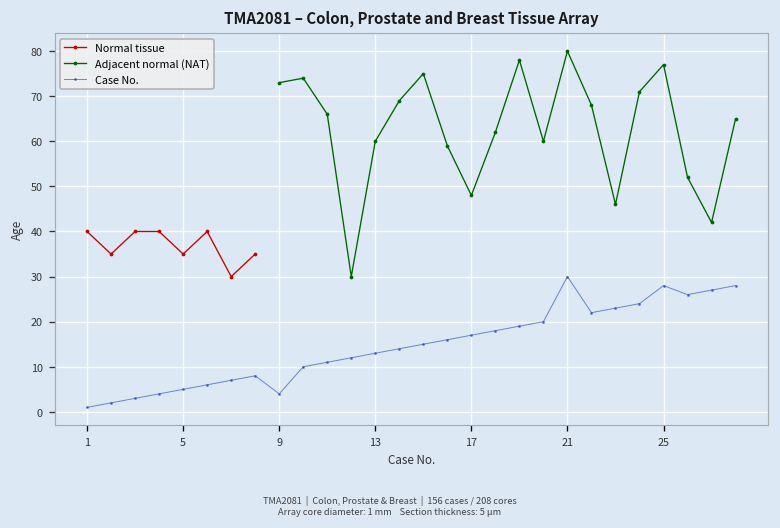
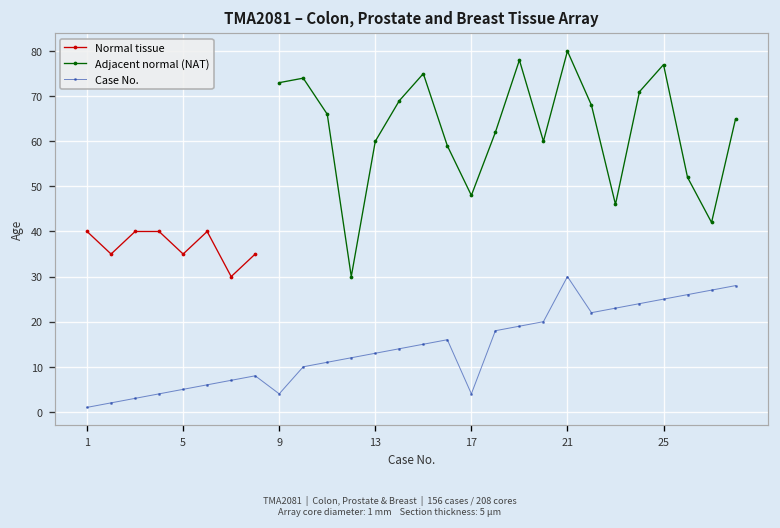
  {
    "Case No.": {
      "1": 1,
      "5": 5,
      "9": 4,
      "13": 13,
-     "17": 17,
+     "17": 4,
      "21": 30,
-     "25": 28
+     "25": 25
    }
  }
